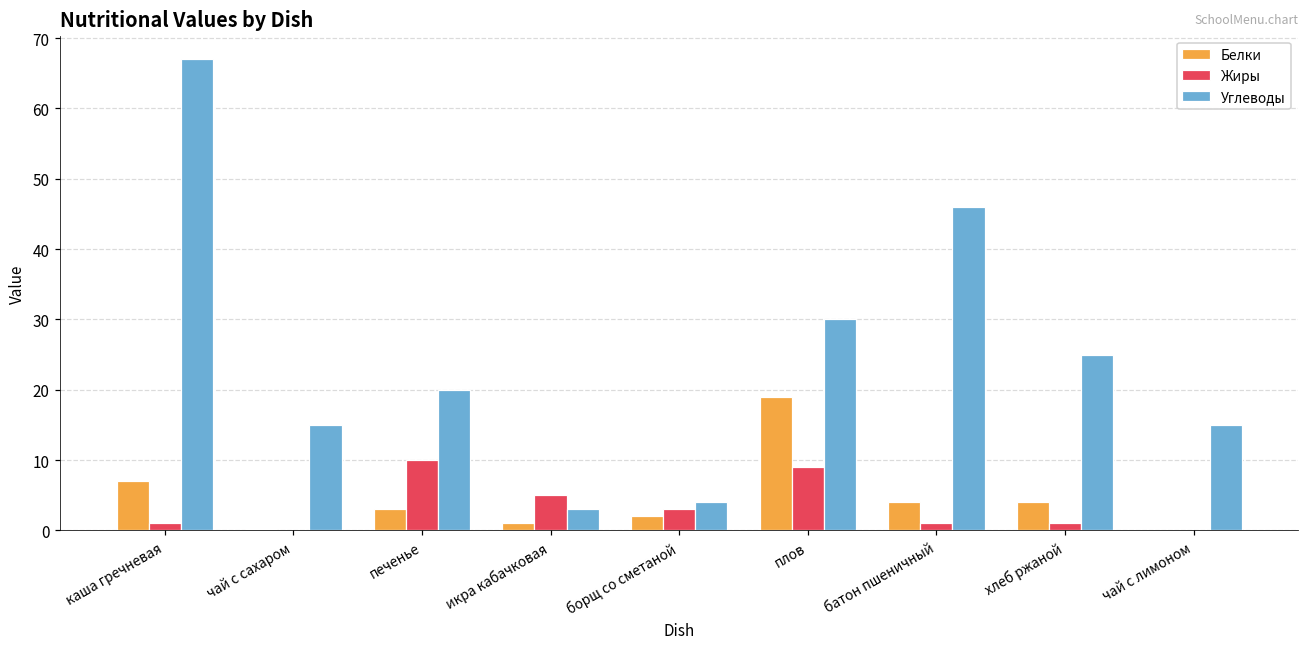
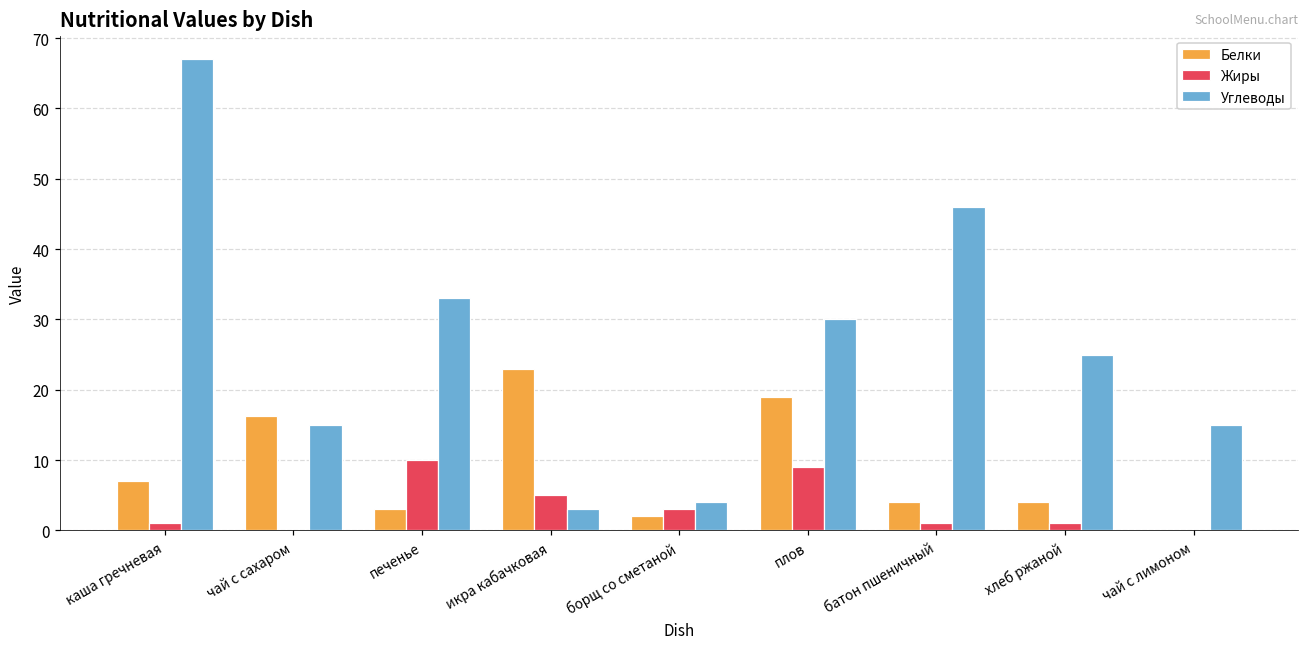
  {
    "Белки": {
      "каша гречневая": 7,
-     "чай с сахаром": 0,
+     "чай с сахаром": 16,
      "печенье": 3,
-     "икра кабачковая": 1,
+     "икра кабачковая": 23,
      "борщ со сметаной": 2,
      "плов": 19,
      "батон пшеничный": 4,
      "хлеб ржаной": 4,
      "чай с лимоном": 0
    },
    "Жиры": {
      "каша гречневая": 1,
      "печенье": 10,
      "икра кабачковая": 5,
      "борщ со сметаной": 3,
      "плов": 9,
      "батон пшеничный": 1,
      "хлеб ржаной": 1,
      "чай с лимоном": 0
    },
    "Углеводы": {
      "каша гречневая": 67,
      "чай с сахаром": 15,
-     "печенье": 20,
+     "печенье": 33,
      "икра кабачковая": 3,
      "борщ со сметаной": 4,
      "плов": 30,
      "батон пшеничный": 46,
      "хлеб ржаной": 25,
      "чай с лимоном": 15
    }
  }
